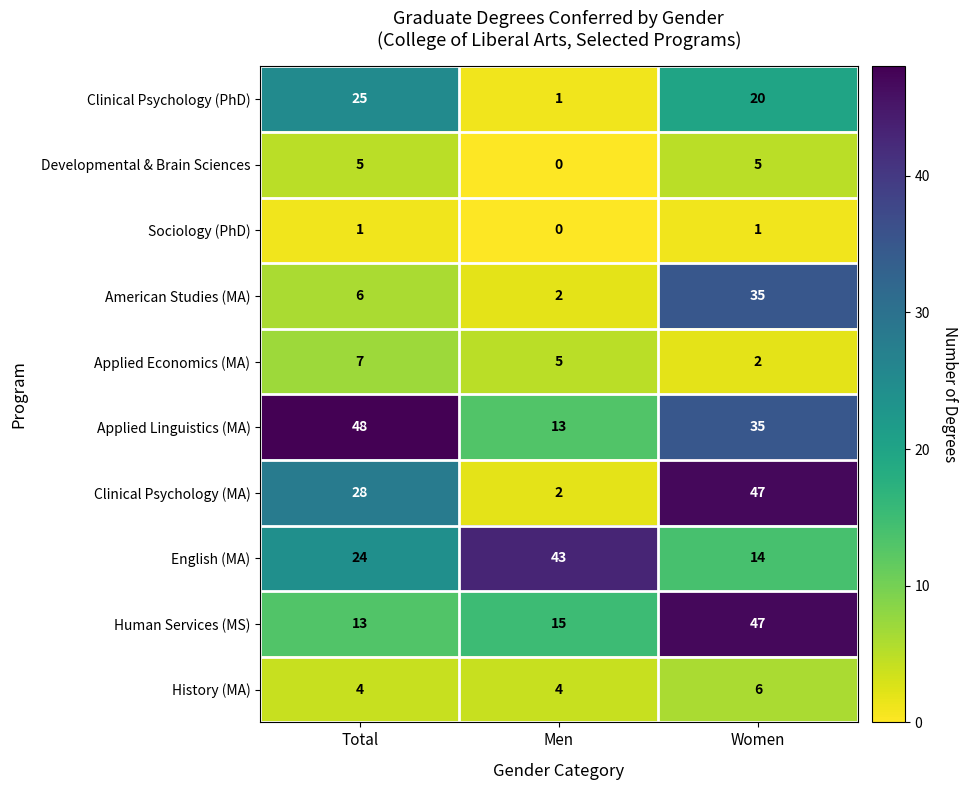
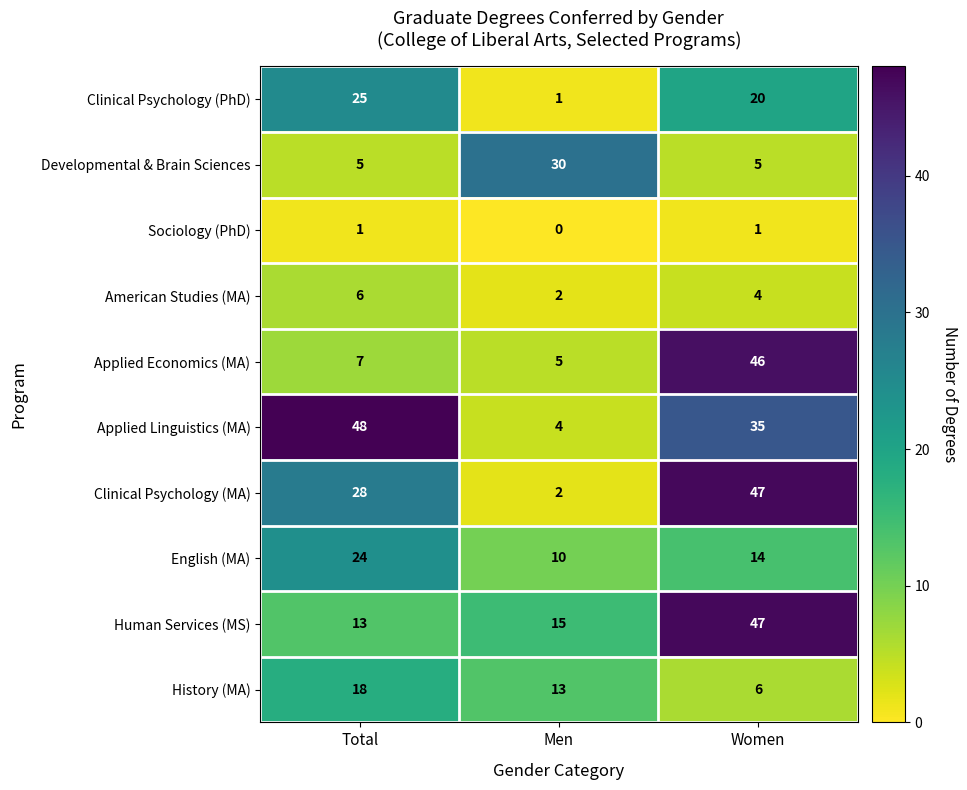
  {
    "Clinical Psychology (PhD)": {
      "Total": 25,
      "Men": 1,
      "Women": 20
    },
    "Developmental & Brain Sciences": {
      "Total": 5,
-     "Men": 0,
+     "Men": 30,
      "Women": 5
    },
    "Sociology (PhD)": {
      "Total": 1,
      "Men": 0,
      "Women": 1
    },
    "American Studies (MA)": {
      "Total": 6,
      "Men": 2,
-     "Women": 35
+     "Women": 4
    },
    "Applied Economics (MA)": {
      "Total": 7,
      "Men": 5,
-     "Women": 2
+     "Women": 46
    },
    "Applied Linguistics (MA)": {
      "Total": 48,
-     "Men": 13,
+     "Men": 4,
      "Women": 35
    },
    "Clinical Psychology (MA)": {
      "Total": 28,
      "Men": 2,
      "Women": 47
    },
    "English (MA)": {
      "Total": 24,
-     "Men": 43,
+     "Men": 10,
      "Women": 14
    },
    "Human Services (MS)": {
      "Total": 13,
      "Men": 15,
      "Women": 47
    },
    "History (MA)": {
-     "Total": 4,
-     "Men": 4,
+     "Total": 18,
+     "Men": 13,
      "Women": 6
    }
  }
